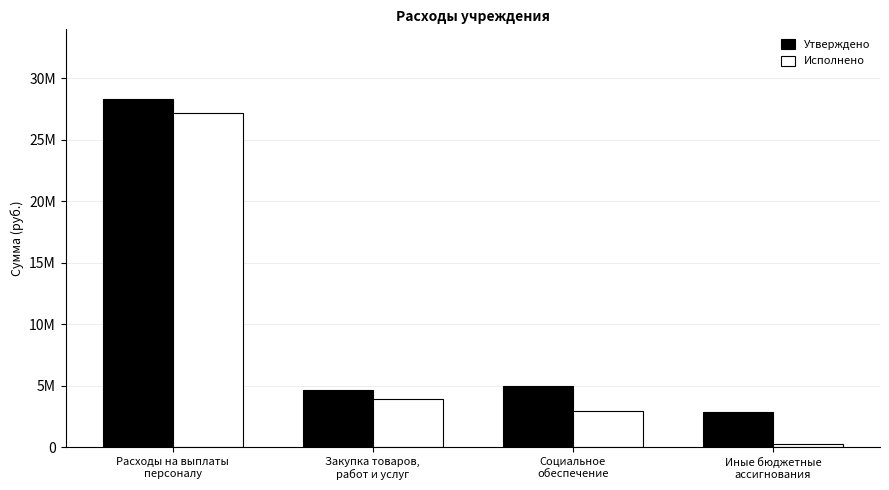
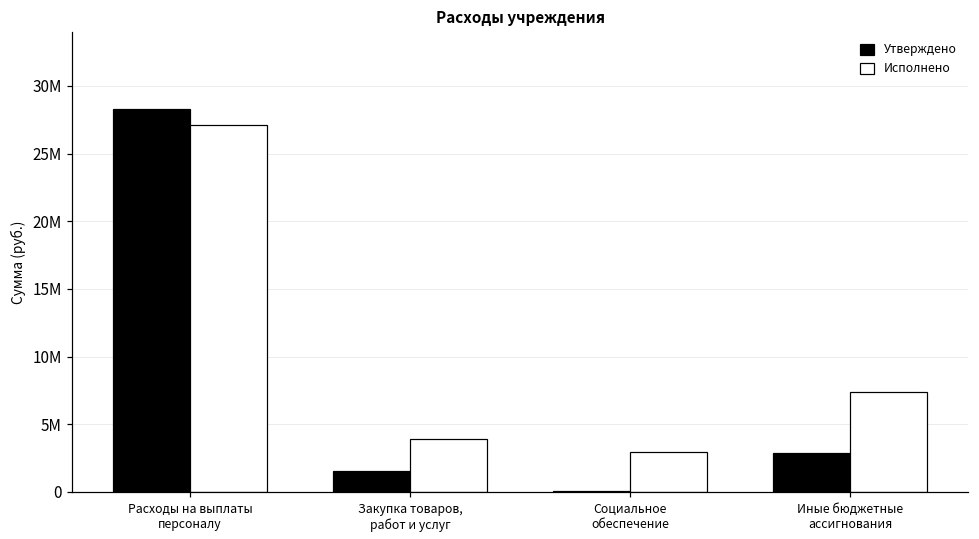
  {
    "Утверждено": {
      "Расходы на выплаты персоналу": 28300000,
-     "Закупка товаров, работ и услуг": 4700000,
-     "Социальное обеспечение": 5000000,
+     "Закупка товаров, работ и услуг": 1500000,
+     "Социальное обеспечение": 100000,
      "Иные бюджетные ассигнования": 2900000
    },
    "Исполнено": {
      "Расходы на выплаты персоналу": 27100000,
      "Закупка товаров, работ и услуг": 3900000,
      "Социальное обеспечение": 2900000,
-     "Иные бюджетные ассигнования": 300000
+     "Иные бюджетные ассигнования": 7400000
    }
  }
